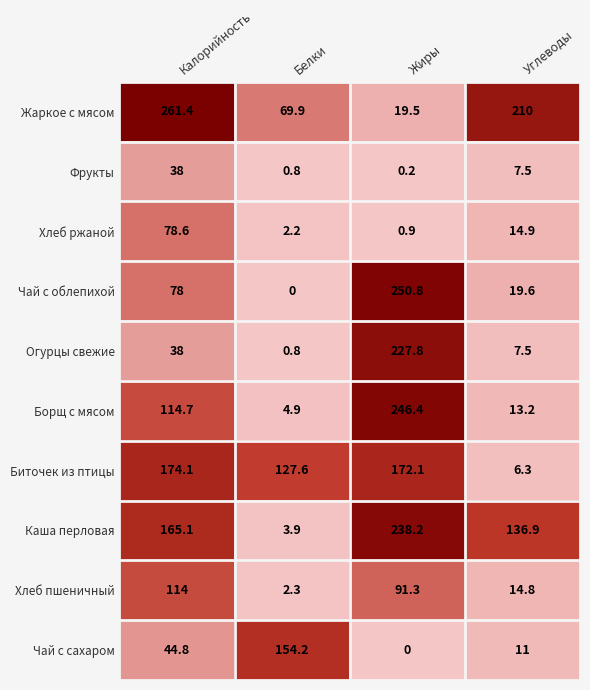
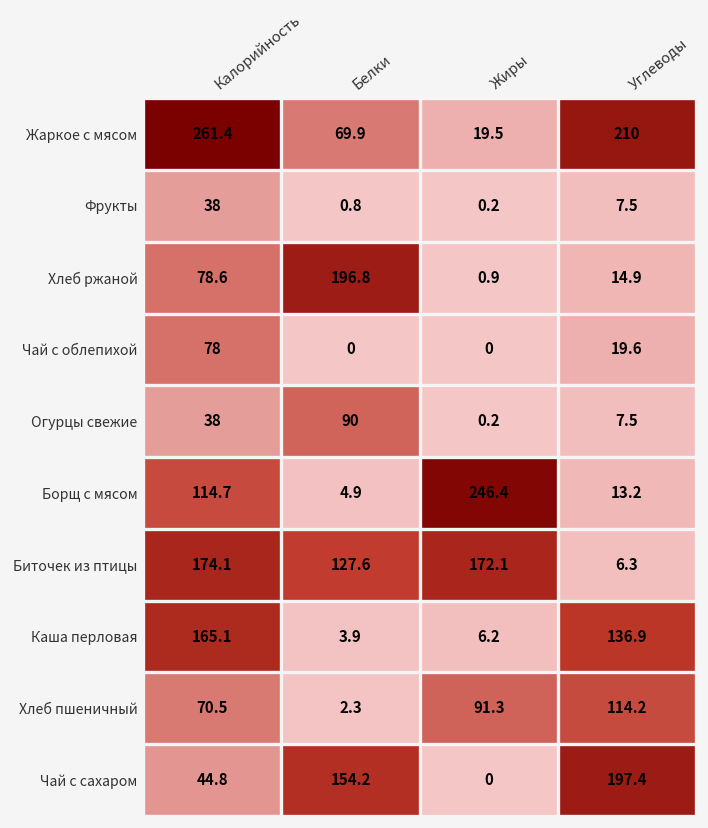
  {
    "Жаркое с мясом": {
      "Калорийность": 261.4,
      "Белки": 69.9,
      "Жиры": 19.5,
      "Углеводы": 210
    },
    "Фрукты": {
      "Калорийность": 38,
      "Белки": 0.8,
      "Жиры": 0.2,
      "Углеводы": 7.5
    },
    "Хлеб ржаной": {
      "Калорийность": 78.6,
-     "Белки": 2.2,
+     "Белки": 196.8,
      "Жиры": 0.9,
      "Углеводы": 14.9
    },
    "Чай с облепихой": {
      "Калорийность": 78,
      "Белки": 0,
-     "Жиры": 250.8,
+     "Жиры": 0,
      "Углеводы": 19.6
    },
    "Огурцы свежие": {
      "Калорийность": 38,
-     "Белки": 0.8,
-     "Жиры": 227.8,
+     "Белки": 90,
+     "Жиры": 0.2,
      "Углеводы": 7.5
    },
    "Борщ с мясом": {
      "Калорийность": 114.7,
      "Белки": 4.9,
      "Жиры": 246.4,
      "Углеводы": 13.2
    },
    "Биточек из птицы": {
      "Калорийность": 174.1,
      "Белки": 127.6,
      "Жиры": 172.1,
      "Углеводы": 6.3
    },
    "Каша перловая": {
      "Калорийность": 165.1,
      "Белки": 3.9,
-     "Жиры": 238.2,
+     "Жиры": 6.2,
      "Углеводы": 136.9
    },
    "Хлеб пшеничный": {
-     "Калорийность": 114,
+     "Калорийность": 70.5,
      "Белки": 2.3,
      "Жиры": 91.3,
-     "Углеводы": 14.8
+     "Углеводы": 114.2
    },
    "Чай с сахаром": {
      "Калорийность": 44.8,
      "Белки": 154.2,
      "Жиры": 0,
-     "Углеводы": 11
+     "Углеводы": 197.4
    }
  }
